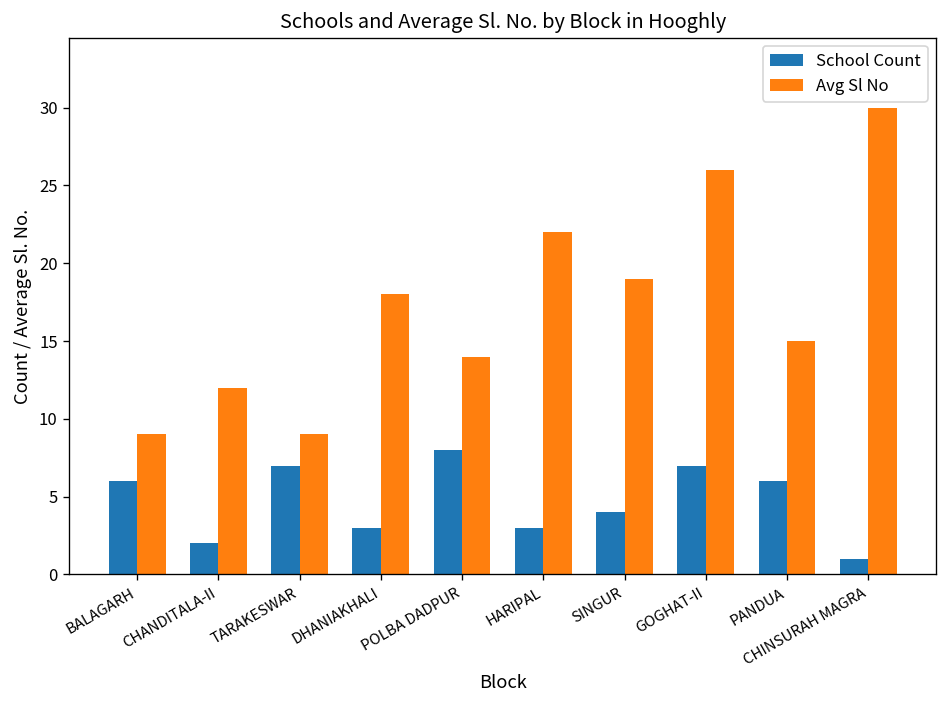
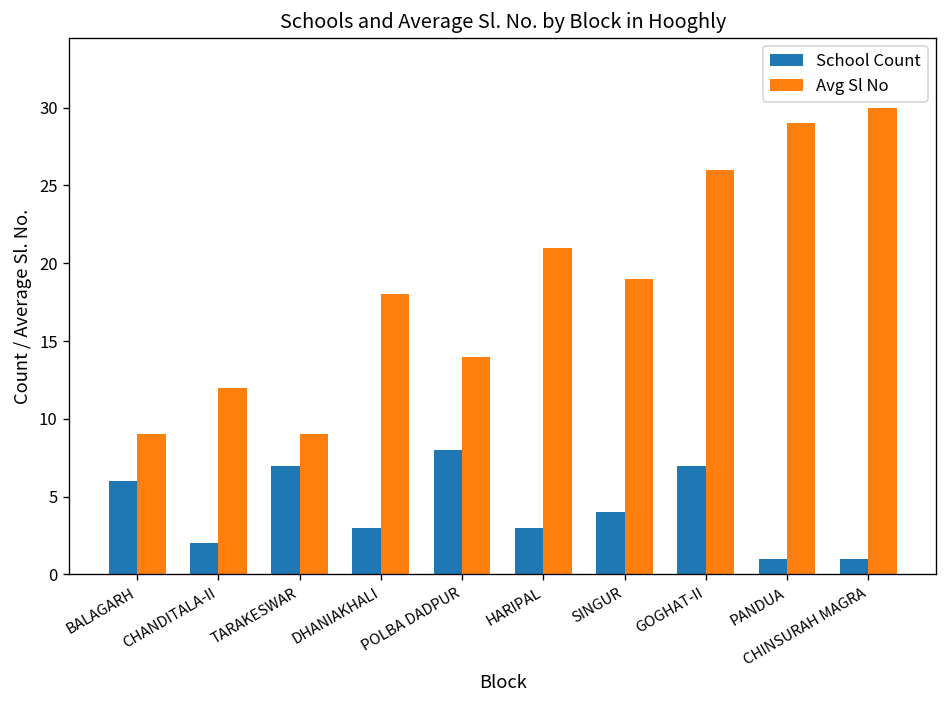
  {
    "School Count": {
      "BALAGARH": 6,
      "CHANDITALA-II": 2,
      "TARAKESWAR": 7,
      "DHANIAKHALI": 3,
      "POLBA DADPUR": 8,
      "HARIPAL": 3,
      "SINGUR": 4,
      "GOGHAT-II": 7,
-     "PANDUA": 6,
+     "PANDUA": 1,
      "CHINSURAH MAGRA": 1
    },
    "Avg Sl No": {
      "BALAGARH": 9,
      "CHANDITALA-II": 12,
      "TARAKESWAR": 9,
      "DHANIAKHALI": 18,
      "POLBA DADPUR": 14,
-     "HARIPAL": 22,
+     "HARIPAL": 21,
      "SINGUR": 19,
      "GOGHAT-II": 26,
-     "PANDUA": 15,
+     "PANDUA": 29,
      "CHINSURAH MAGRA": 30
    }
  }
